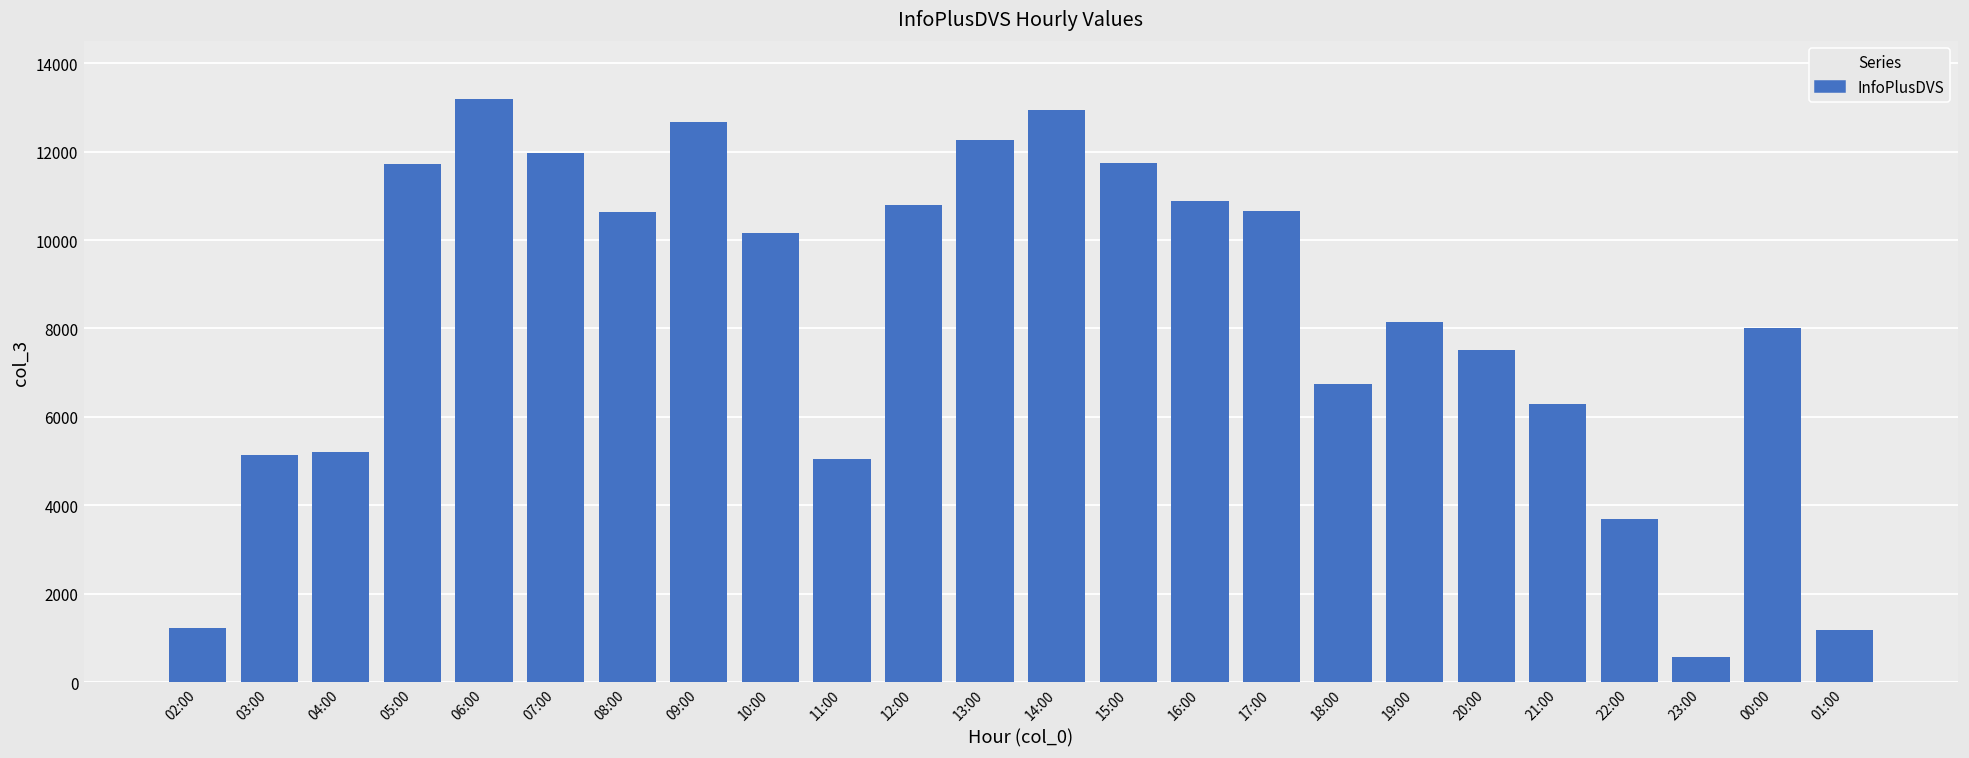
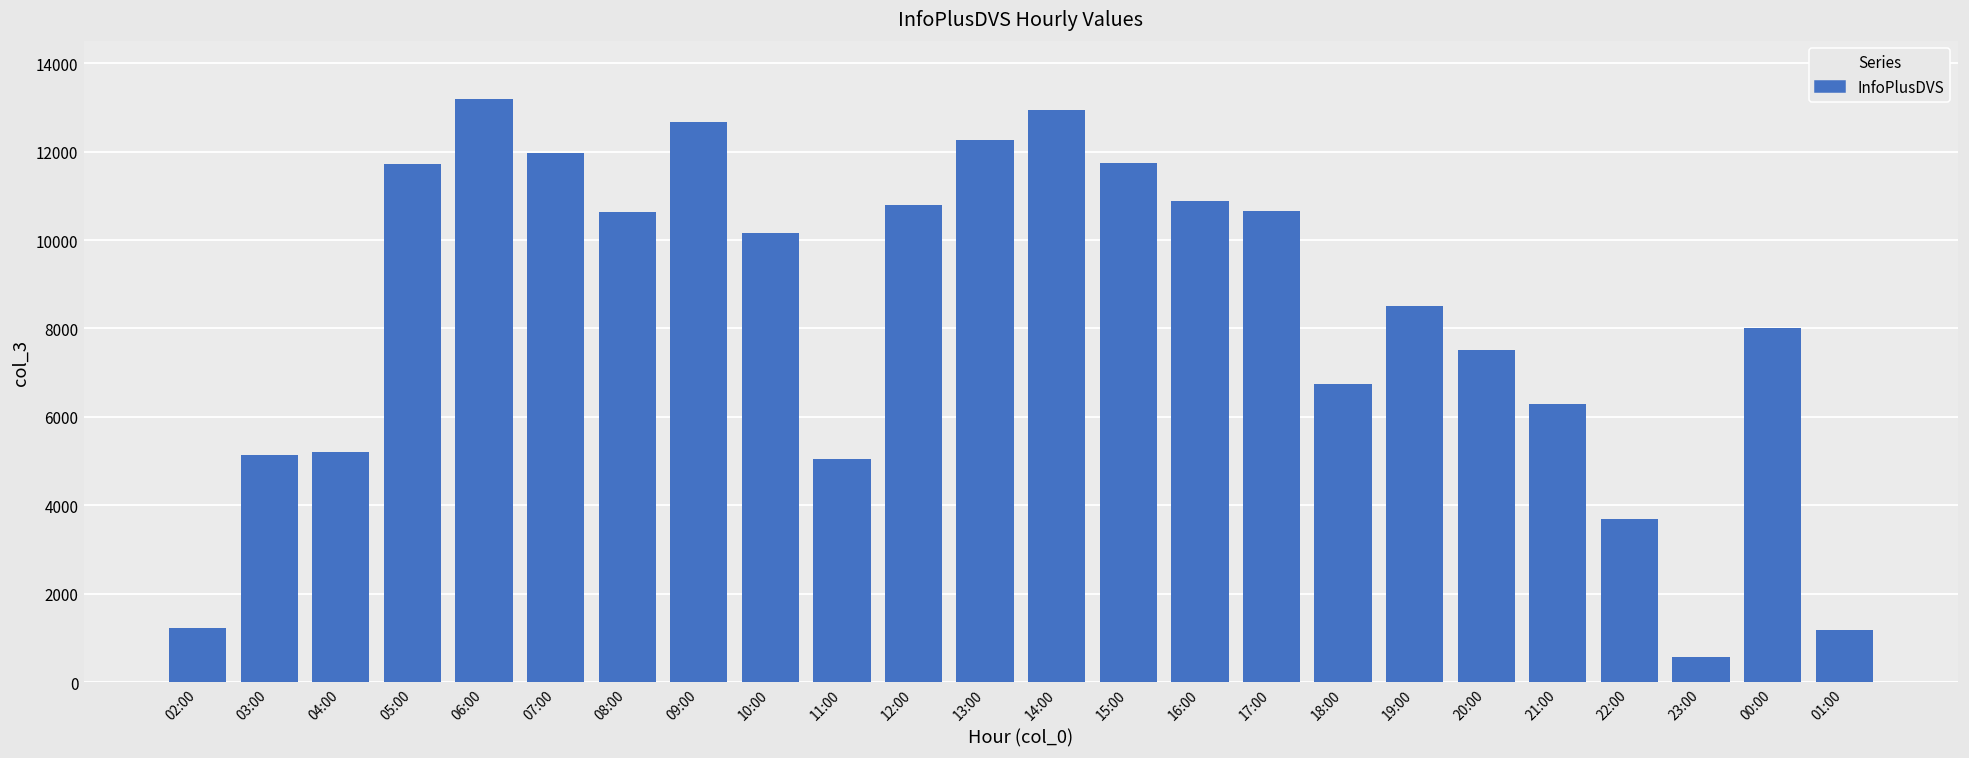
  {
    "02:00": 1200,
    "03:00": 5100,
    "04:00": 5200,
    "05:00": 11700,
    "06:00": 13200,
    "07:00": 12000,
    "08:00": 10600,
    "09:00": 12700,
    "10:00": 10200,
    "11:00": 5000,
    "12:00": 10800,
    "13:00": 12300,
    "14:00": 12900,
    "15:00": 11700,
    "16:00": 10900,
    "17:00": 10600,
    "18:00": 6800,
-   "19:00": 8100,
+   "19:00": 8500,
    "20:00": 7500,
    "21:00": 6300,
    "22:00": 3700,
    "23:00": 600,
    "00:00": 8000,
    "01:00": 1200
  }
